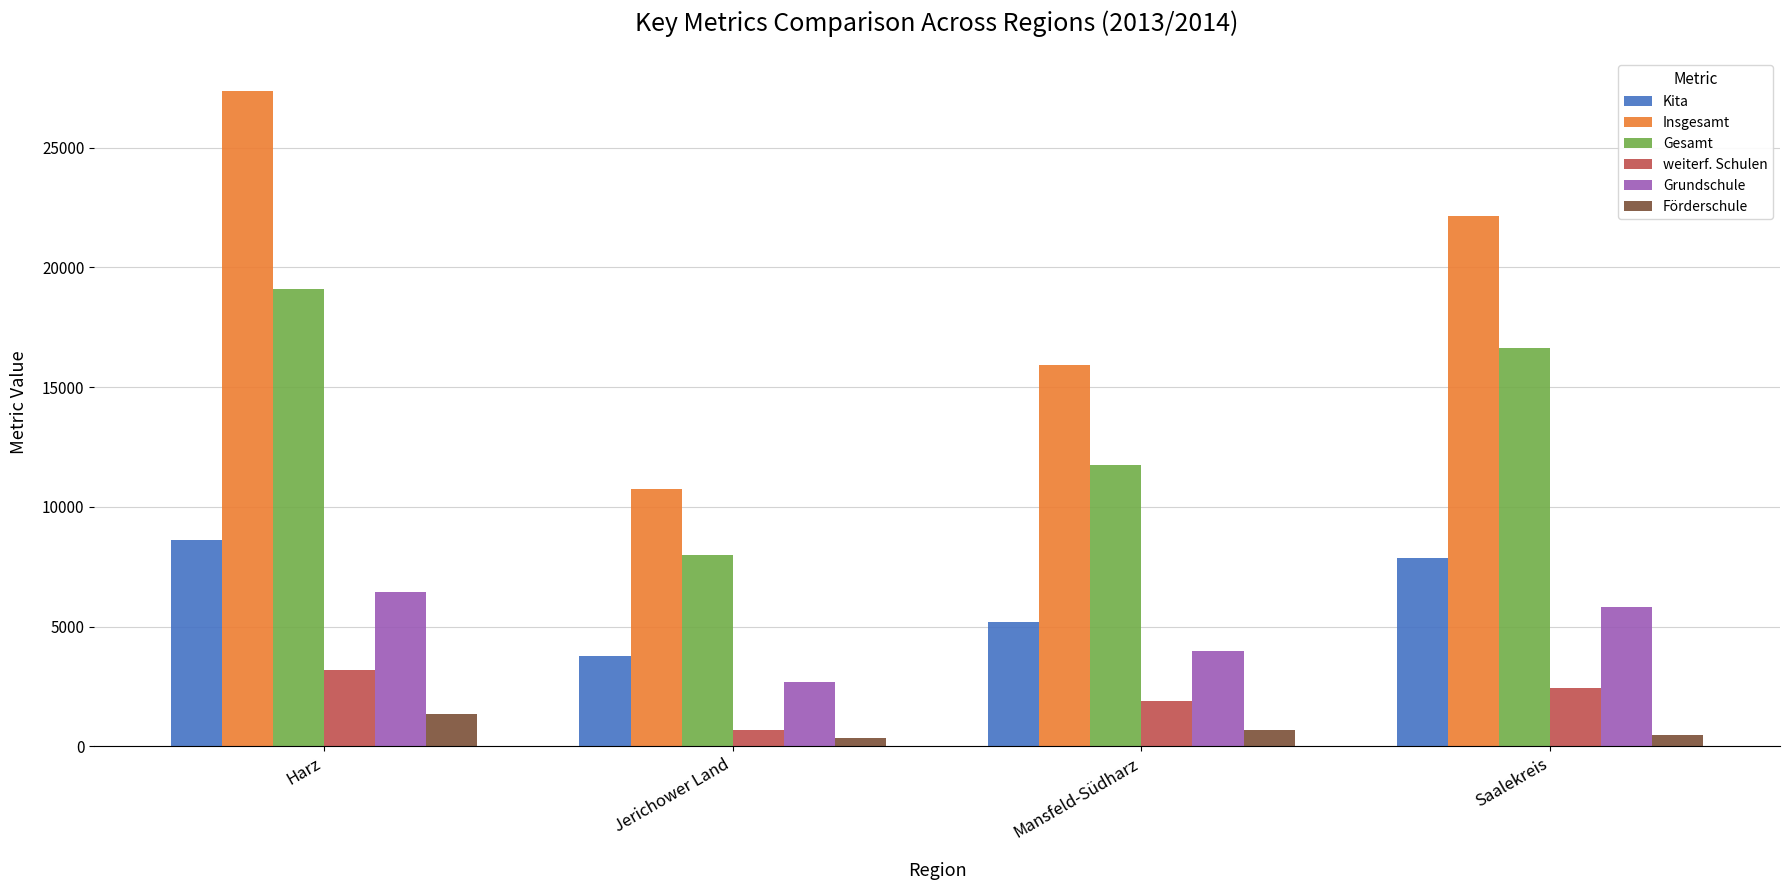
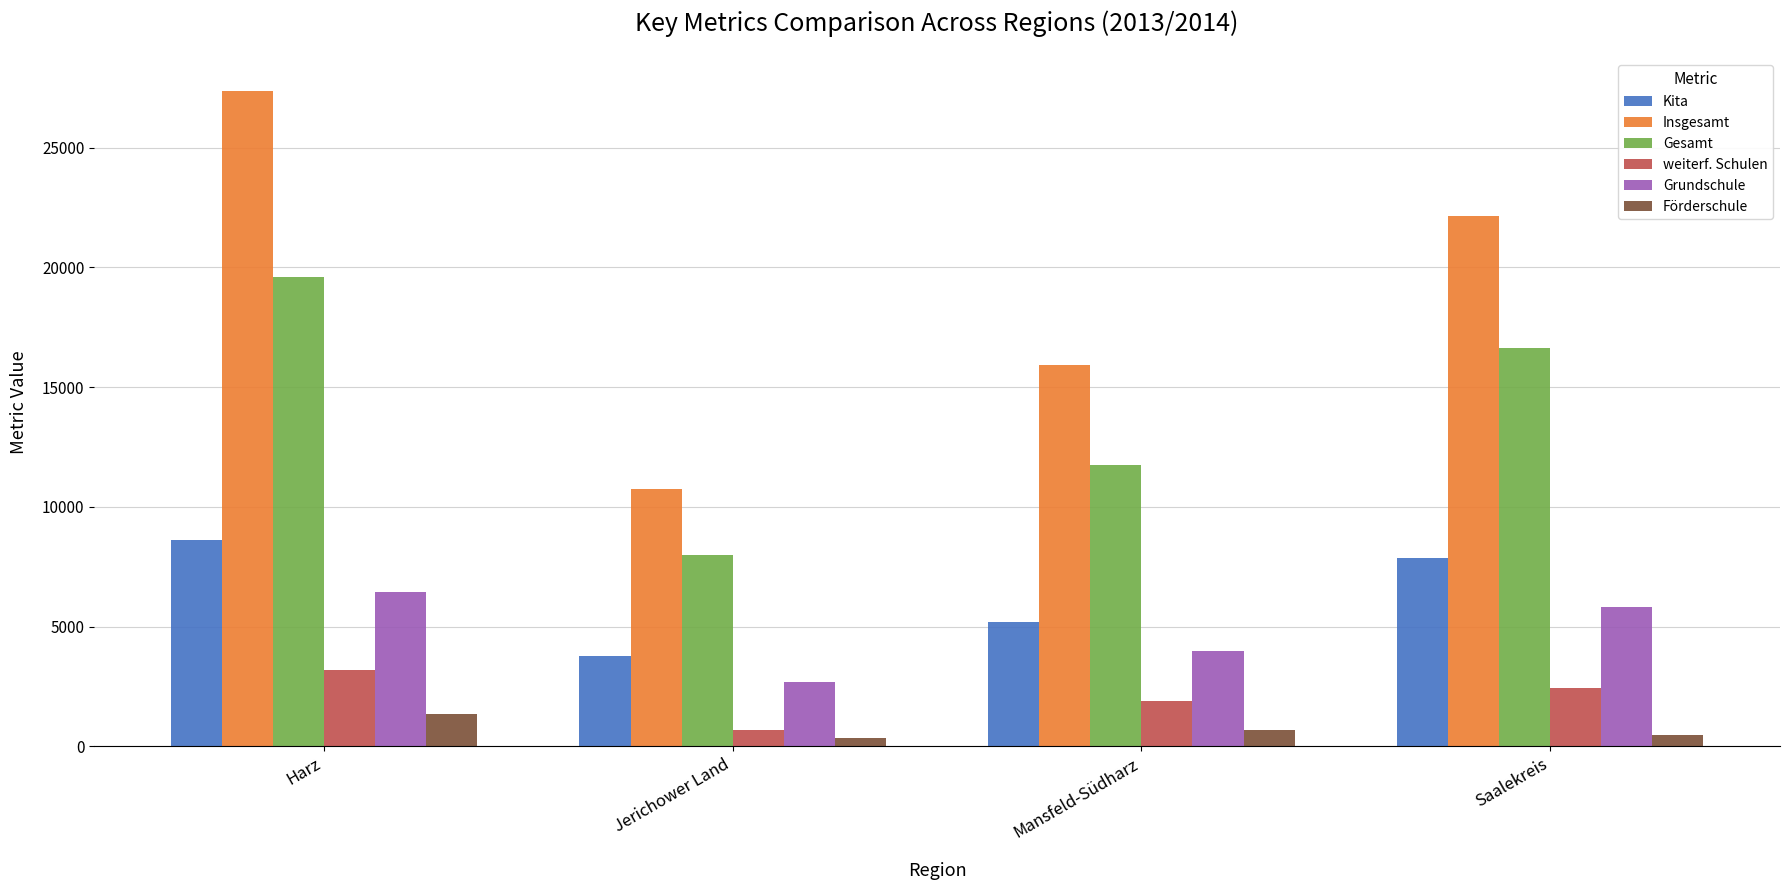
  {
    "Kita": {
      "Harz": 8600,
      "Jerichower Land": 3800,
      "Mansfeld-Südharz": 5200,
      "Saalekreis": 7900
    },
    "Insgesamt": {
      "Harz": 27400,
      "Jerichower Land": 10800,
      "Mansfeld-Südharz": 15900,
      "Saalekreis": 22200
    },
    "Gesamt": {
-     "Harz": 19100,
+     "Harz": 19600,
      "Jerichower Land": 8000,
      "Mansfeld-Südharz": 11800,
      "Saalekreis": 16600
    },
    "weiterf. Schulen": {
      "Harz": 3200,
      "Jerichower Land": 700,
      "Mansfeld-Südharz": 1900,
      "Saalekreis": 2500
    },
    "Grundschule": {
      "Harz": 6400,
      "Jerichower Land": 2700,
      "Mansfeld-Südharz": 4000,
      "Saalekreis": 5800
    },
    "Förderschule": {
      "Harz": 1300,
      "Jerichower Land": 300,
      "Mansfeld-Südharz": 700,
      "Saalekreis": 500
    }
  }
